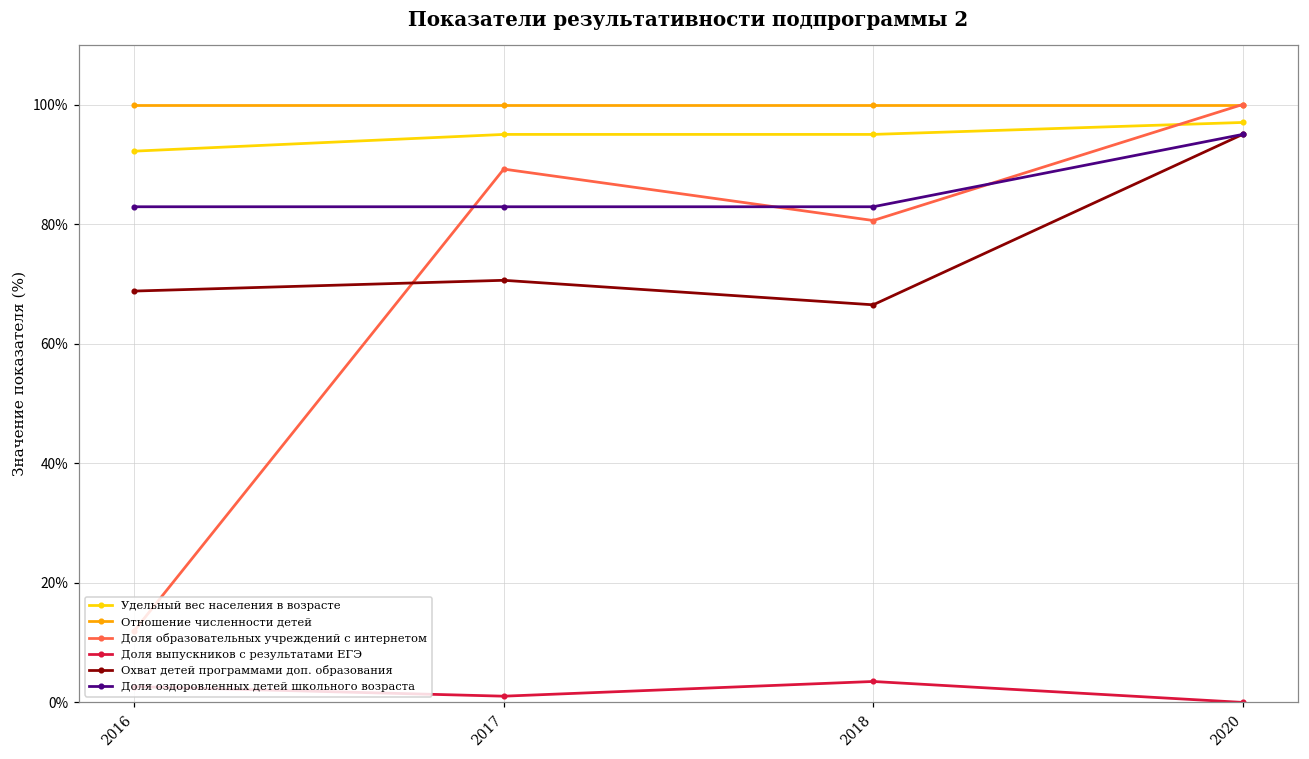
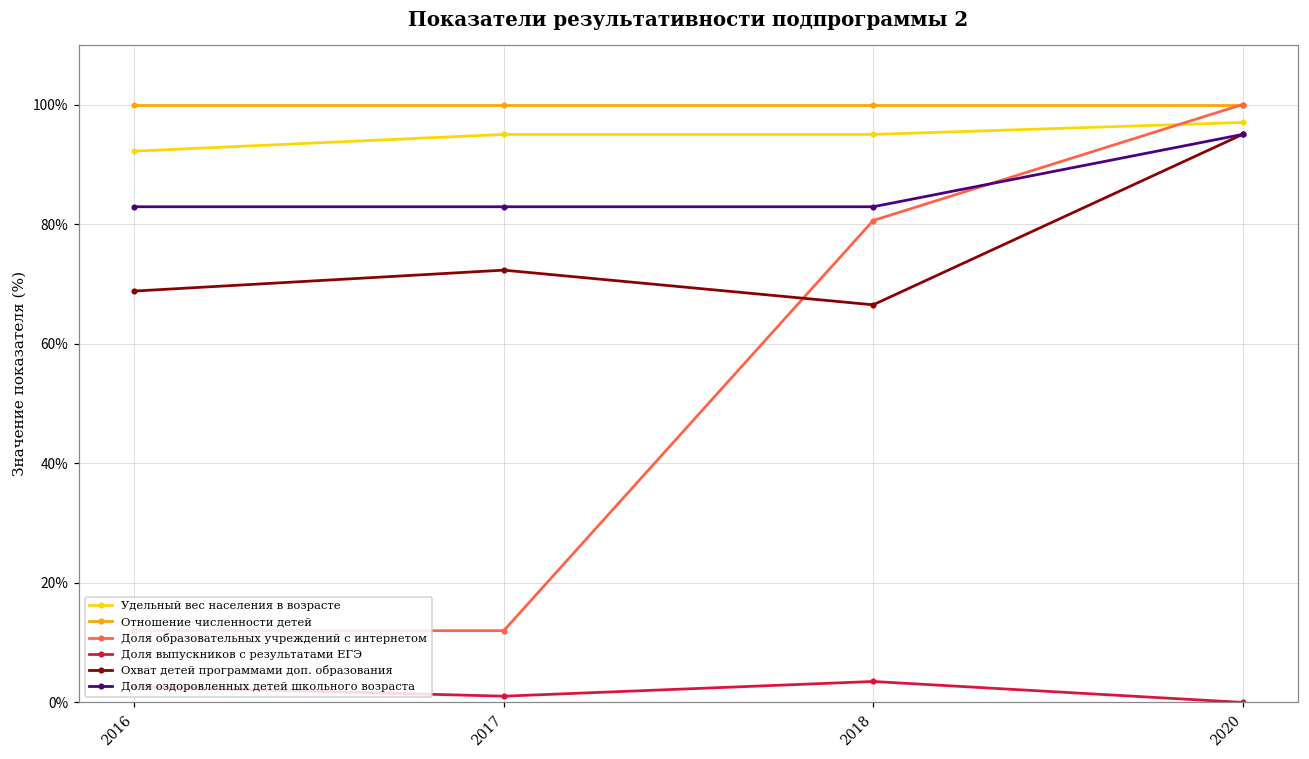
  {
    "Доля образовательных учреждений с интернетом": {
-     "2017": "89%",
+     "2017": "12%",
      "2018": "81%"
    },
    "Доля выпускников с результатами ЕГЭ": {
      "2017": "1%",
      "2018": "4%",
      "2020": "0%"
    },
    "Охват детей программами доп. образования": {
      "2016": "69%",
-     "2017": "71%",
+     "2017": "72%",
      "2018": "67%"
    },
    "Доля оздоровленных детей школьного возраста": {
      "2016": "83%",
      "2017": "83%",
      "2018": "83%"
    }
  }
